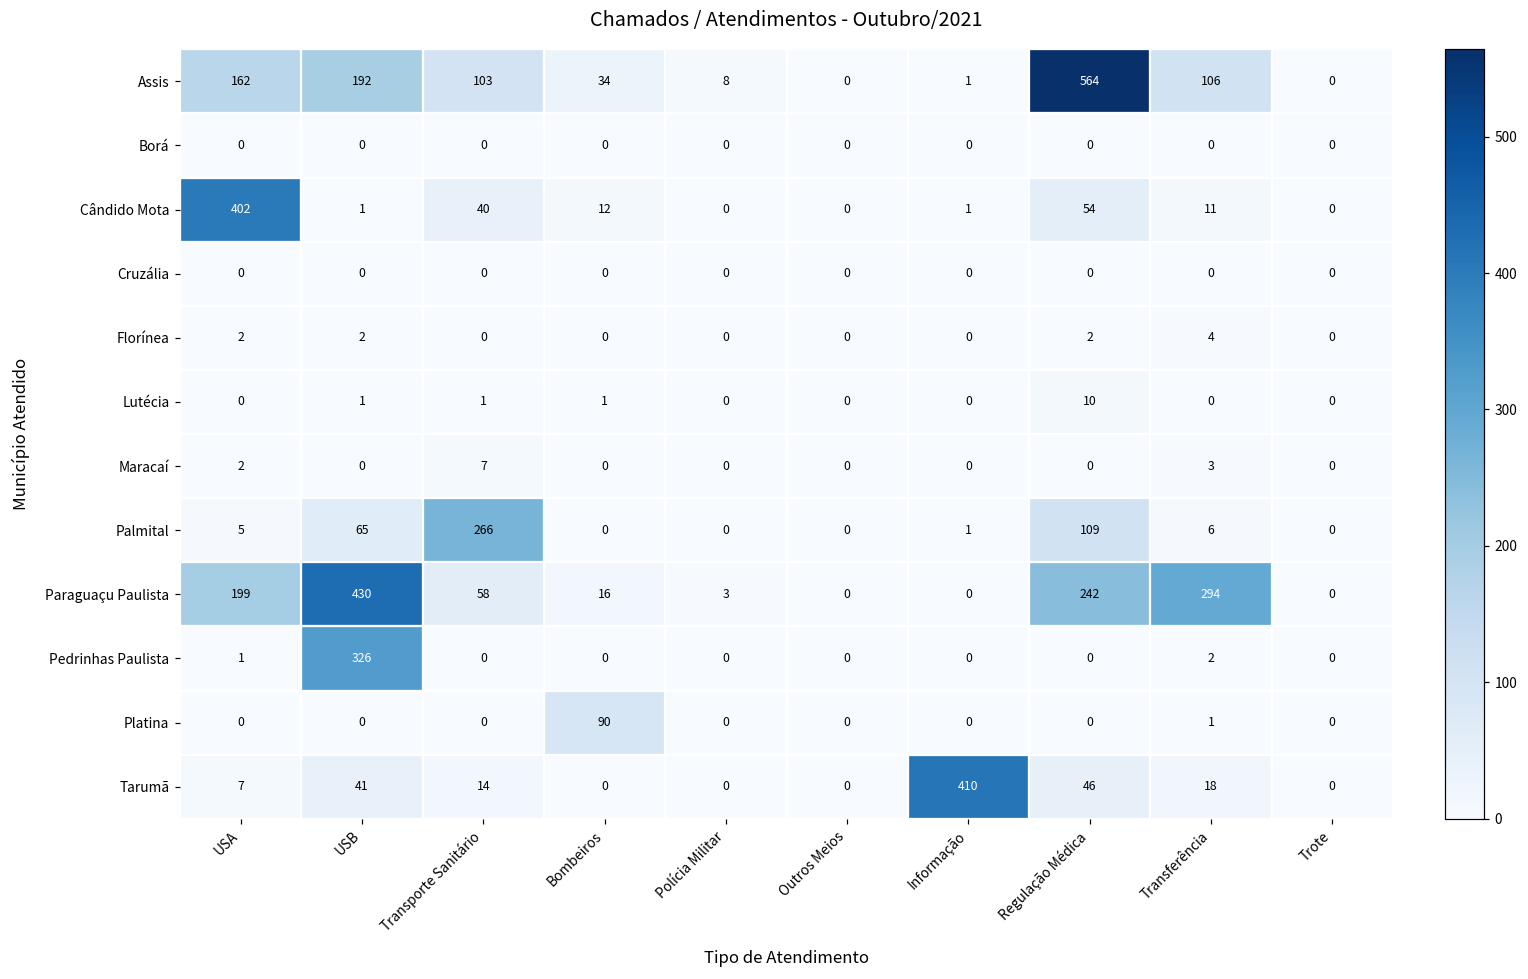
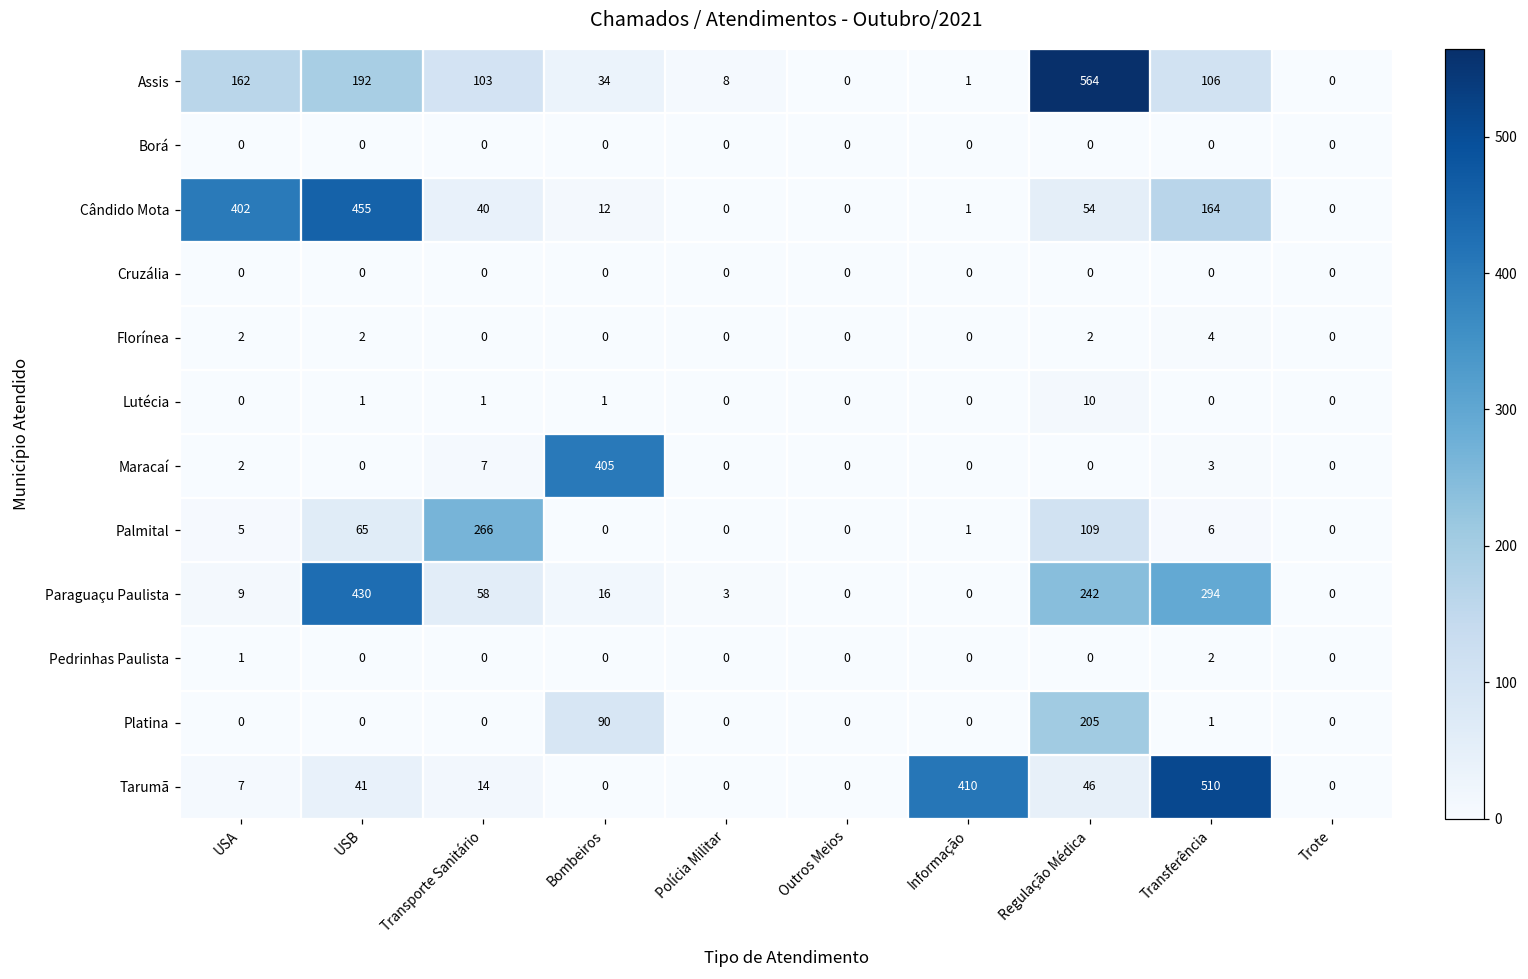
  {
    "Assis": {
      "USA": 162,
      "USB": 192,
      "Transporte Sanitário": 103,
      "Bombeiros": 34,
      "Polícia Militar": 8,
      "Outros Meios": 0,
      "Informação": 1,
      "Regulação Médica": 564,
      "Transferência": 106,
      "Trote": 0
    },
    "Borá": {
      "USA": 0,
      "USB": 0,
      "Transporte Sanitário": 0,
      "Bombeiros": 0,
      "Polícia Militar": 0,
      "Outros Meios": 0,
      "Informação": 0,
      "Regulação Médica": 0,
      "Transferência": 0,
      "Trote": 0
    },
    "Cândido Mota": {
      "USA": 402,
-     "USB": 1,
+     "USB": 455,
      "Transporte Sanitário": 40,
      "Bombeiros": 12,
      "Polícia Militar": 0,
      "Outros Meios": 0,
      "Informação": 1,
      "Regulação Médica": 54,
-     "Transferência": 11,
+     "Transferência": 164,
      "Trote": 0
    },
    "Cruzália": {
      "USA": 0,
      "USB": 0,
      "Transporte Sanitário": 0,
      "Bombeiros": 0,
      "Polícia Militar": 0,
      "Outros Meios": 0,
      "Informação": 0,
      "Regulação Médica": 0,
      "Transferência": 0,
      "Trote": 0
    },
    "Florínea": {
      "USA": 2,
      "USB": 2,
      "Transporte Sanitário": 0,
      "Bombeiros": 0,
      "Polícia Militar": 0,
      "Outros Meios": 0,
      "Informação": 0,
      "Regulação Médica": 2,
      "Transferência": 4,
      "Trote": 0
    },
    "Lutécia": {
      "USA": 0,
      "USB": 1,
      "Transporte Sanitário": 1,
      "Bombeiros": 1,
      "Polícia Militar": 0,
      "Outros Meios": 0,
      "Informação": 0,
      "Regulação Médica": 10,
      "Transferência": 0,
      "Trote": 0
    },
    "Maracaí": {
      "USA": 2,
      "USB": 0,
      "Transporte Sanitário": 7,
-     "Bombeiros": 0,
+     "Bombeiros": 405,
      "Polícia Militar": 0,
      "Outros Meios": 0,
      "Informação": 0,
      "Regulação Médica": 0,
      "Transferência": 3,
      "Trote": 0
    },
    "Palmital": {
      "USA": 5,
      "USB": 65,
      "Transporte Sanitário": 266,
      "Bombeiros": 0,
      "Polícia Militar": 0,
      "Outros Meios": 0,
      "Informação": 1,
      "Regulação Médica": 109,
      "Transferência": 6,
      "Trote": 0
    },
    "Paraguaçu Paulista": {
-     "USA": 199,
+     "USA": 9,
      "USB": 430,
      "Transporte Sanitário": 58,
      "Bombeiros": 16,
      "Polícia Militar": 3,
      "Outros Meios": 0,
      "Informação": 0,
      "Regulação Médica": 242,
      "Transferência": 294,
      "Trote": 0
    },
    "Pedrinhas Paulista": {
      "USA": 1,
-     "USB": 326,
+     "USB": 0,
      "Transporte Sanitário": 0,
      "Bombeiros": 0,
      "Polícia Militar": 0,
      "Outros Meios": 0,
      "Informação": 0,
      "Regulação Médica": 0,
      "Transferência": 2,
      "Trote": 0
    },
    "Platina": {
      "USA": 0,
      "USB": 0,
      "Transporte Sanitário": 0,
      "Bombeiros": 90,
      "Polícia Militar": 0,
      "Outros Meios": 0,
      "Informação": 0,
-     "Regulação Médica": 0,
+     "Regulação Médica": 205,
      "Transferência": 1,
      "Trote": 0
    },
    "Tarumã": {
      "USA": 7,
      "USB": 41,
      "Transporte Sanitário": 14,
      "Bombeiros": 0,
      "Polícia Militar": 0,
      "Outros Meios": 0,
      "Informação": 410,
      "Regulação Médica": 46,
-     "Transferência": 18,
+     "Transferência": 510,
      "Trote": 0
    }
  }
